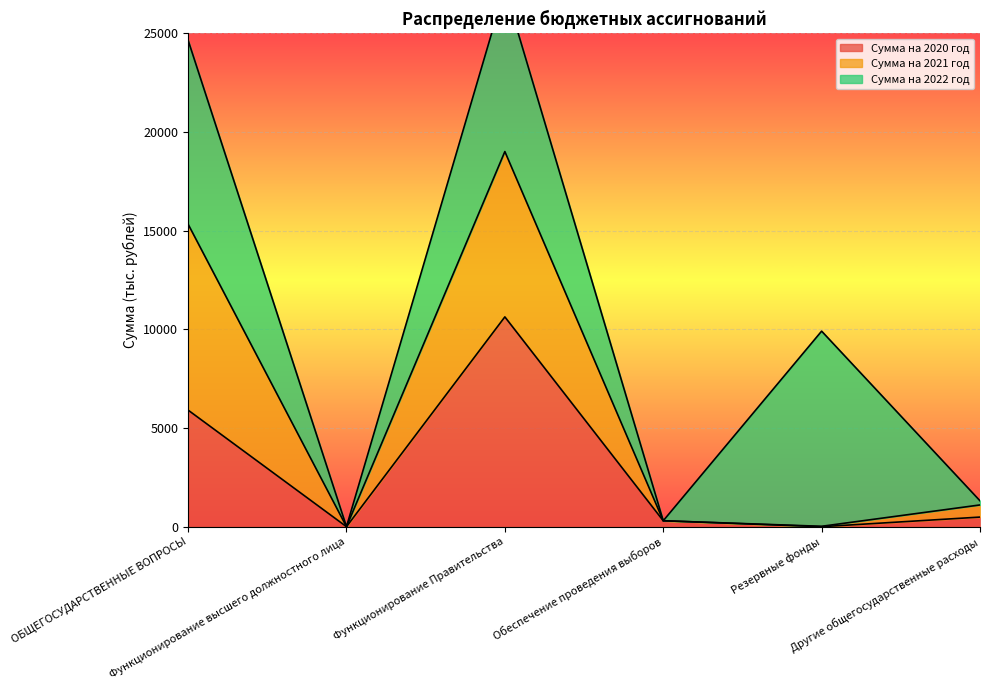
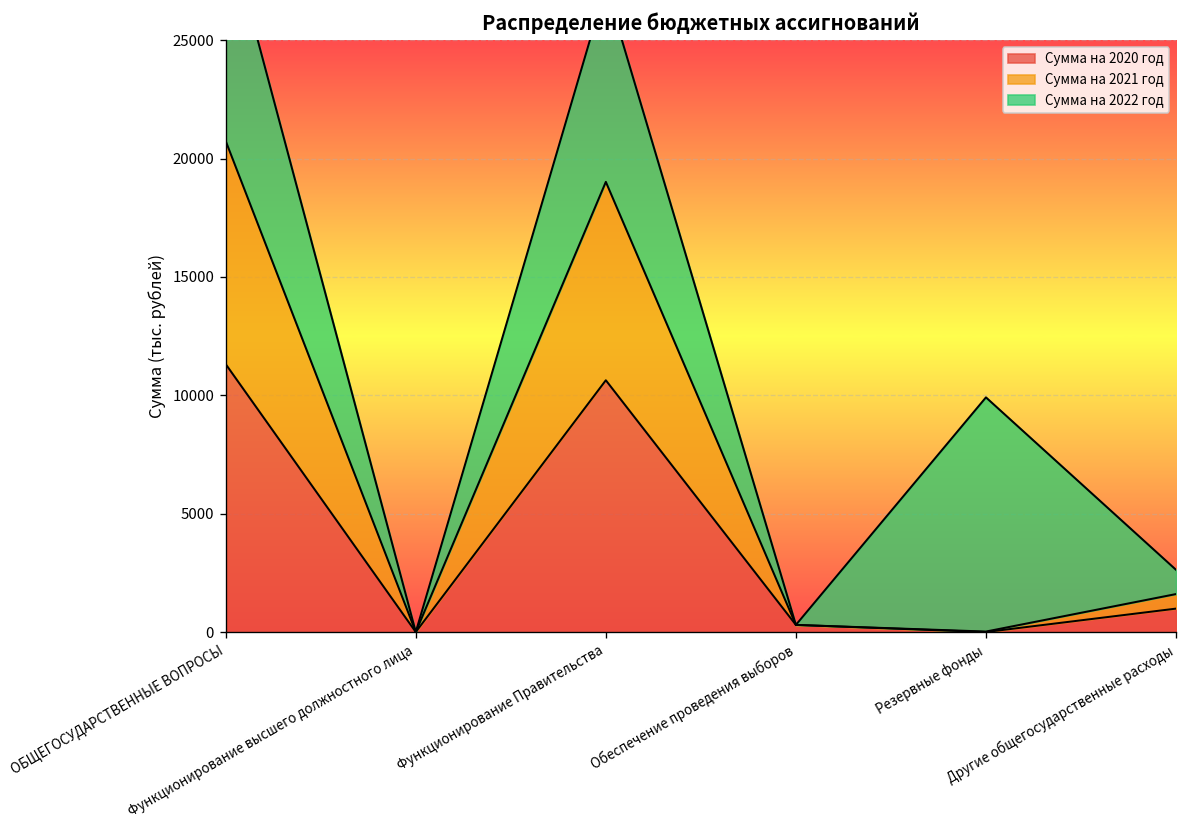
  {
    "Сумма на 2020 год": {
-     "ОБЩЕГОСУДАРСТВЕННЫЕ ВОПРОСЫ": 5900,
+     "ОБЩЕГОСУДАРСТВЕННЫЕ ВОПРОСЫ": 11300,
      "Функционирование Правительства": 10600,
-     "Другие общегосударственные расходы": 500
+     "Другие общегосударственные расходы": 1000
    },
    "Сумма на 2021 год": {
      "ОБЩЕГОСУДАРСТВЕННЫЕ ВОПРОСЫ": 9400,
      "Функционирование Правительства": 8400,
      "Другие общегосударственные расходы": 600
    },
    "Сумма на 2022 год": {
      "Резервные фонды": 9900,
-     "Другие общегосударственные расходы": 200
+     "Другие общегосударственные расходы": 1000
    }
  }
